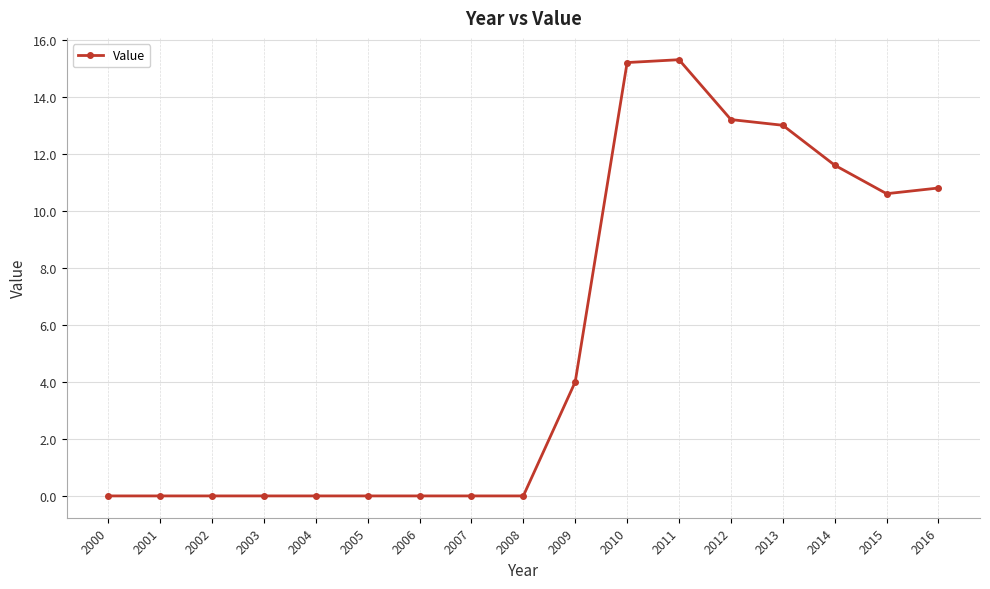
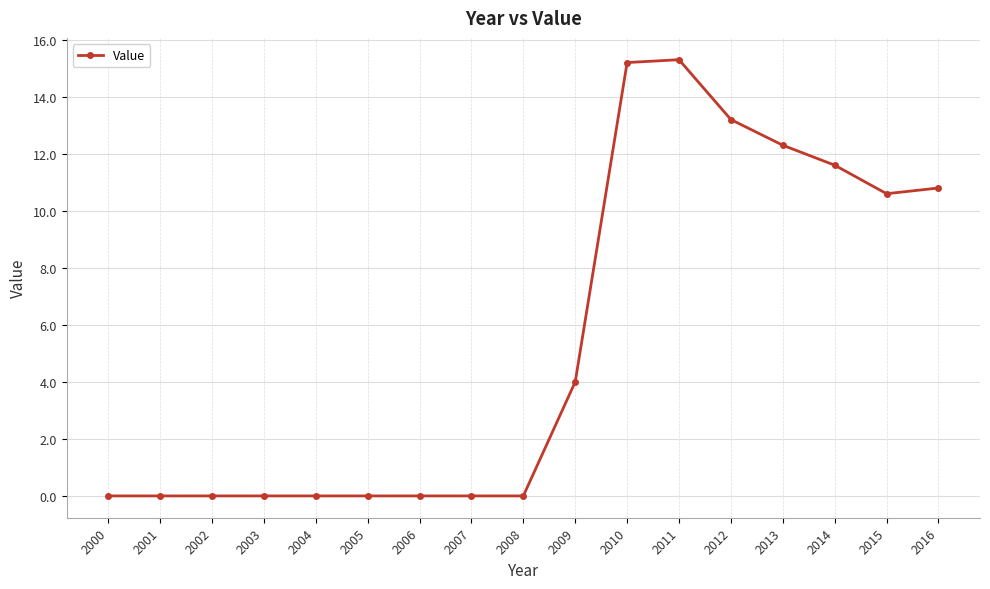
  {
    "2000": 0.0,
    "2001": 0.0,
    "2002": 0.0,
    "2003": 0.0,
    "2004": 0.0,
    "2005": 0.0,
    "2006": 0.0,
    "2007": 0.0,
    "2008": 0.0,
    "2009": 4.0,
    "2010": 15.2,
    "2011": 15.3,
    "2012": 13.2,
-   "2013": 13.0,
+   "2013": 12.3,
    "2014": 11.6,
    "2015": 10.6,
    "2016": 10.8
  }
